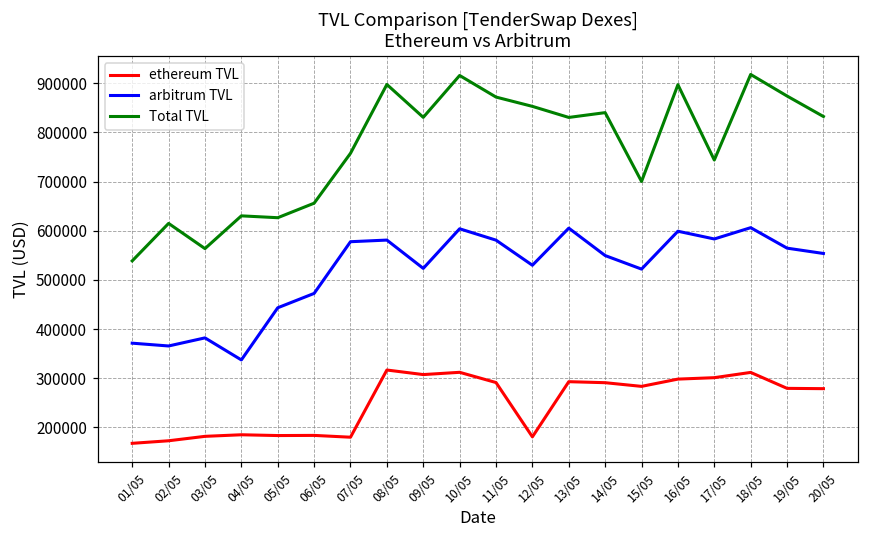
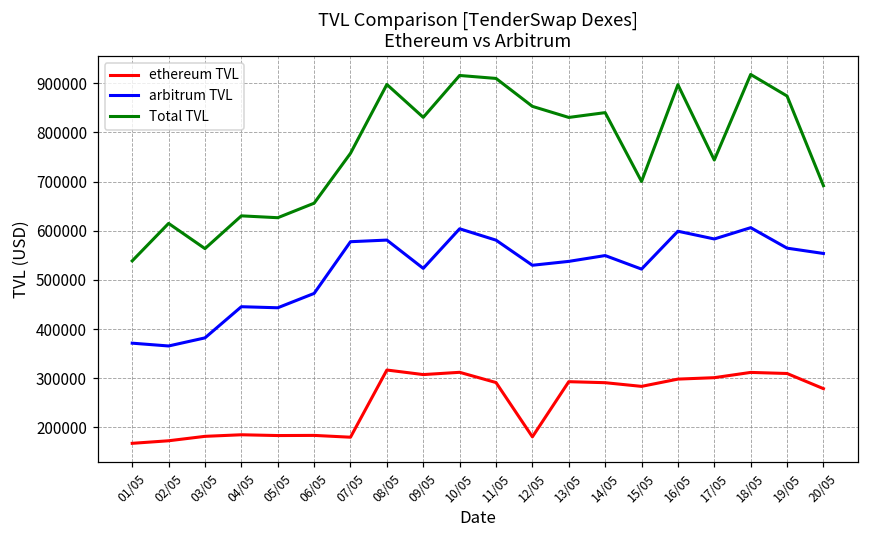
  {
    "ethereum TVL": {
      "01/05": 170000,
      "02/05": 170000,
      "03/05": 180000,
      "04/05": 180000,
      "05/05": 180000,
      "06/05": 180000,
      "07/05": 180000,
      "08/05": 320000,
      "09/05": 310000,
      "10/05": 310000,
      "11/05": 290000,
      "12/05": 180000,
      "13/05": 290000,
      "14/05": 290000,
      "15/05": 280000,
      "16/05": 300000,
      "17/05": 300000,
      "18/05": 310000,
-     "19/05": 280000,
+     "19/05": 310000,
      "20/05": 280000
    },
    "arbitrum TVL": {
      "01/05": 370000,
      "02/05": 370000,
      "03/05": 380000,
-     "04/05": 340000,
+     "04/05": 450000,
      "05/05": 440000,
      "06/05": 470000,
      "07/05": 580000,
      "08/05": 580000,
      "09/05": 520000,
      "10/05": 600000,
      "11/05": 580000,
      "12/05": 530000,
-     "13/05": 610000,
+     "13/05": 540000,
      "14/05": 550000,
      "15/05": 520000,
      "16/05": 600000,
      "17/05": 580000,
      "18/05": 610000,
      "19/05": 560000,
      "20/05": 550000
    },
    "Total TVL": {
      "01/05": 540000,
      "02/05": 610000,
      "03/05": 560000,
      "04/05": 630000,
      "05/05": 630000,
      "06/05": 660000,
      "07/05": 760000,
      "08/05": 900000,
      "09/05": 830000,
      "10/05": 920000,
-     "11/05": 870000,
+     "11/05": 910000,
      "12/05": 850000,
      "13/05": 830000,
      "14/05": 840000,
      "15/05": 700000,
      "16/05": 900000,
      "17/05": 740000,
      "18/05": 920000,
      "19/05": 870000,
-     "20/05": 830000
+     "20/05": 690000
    }
  }
